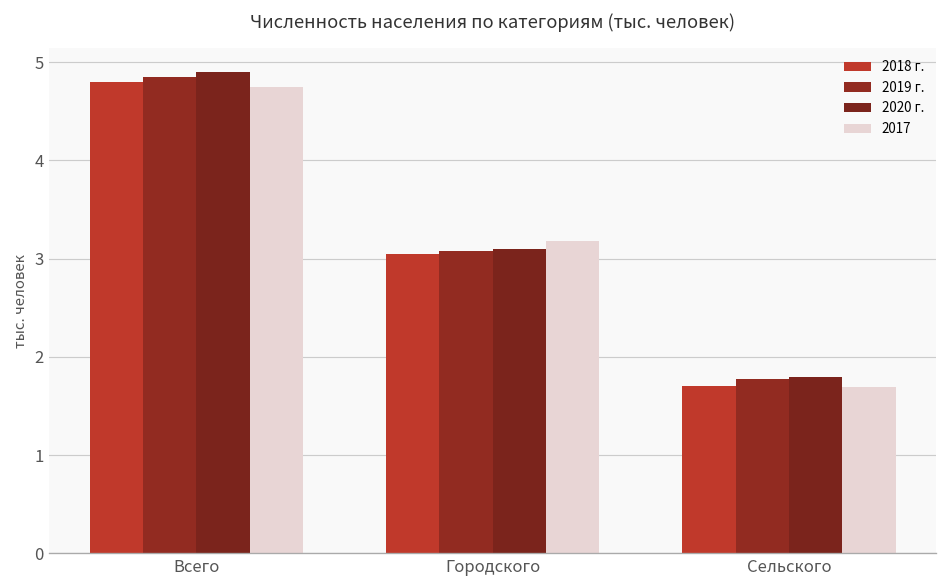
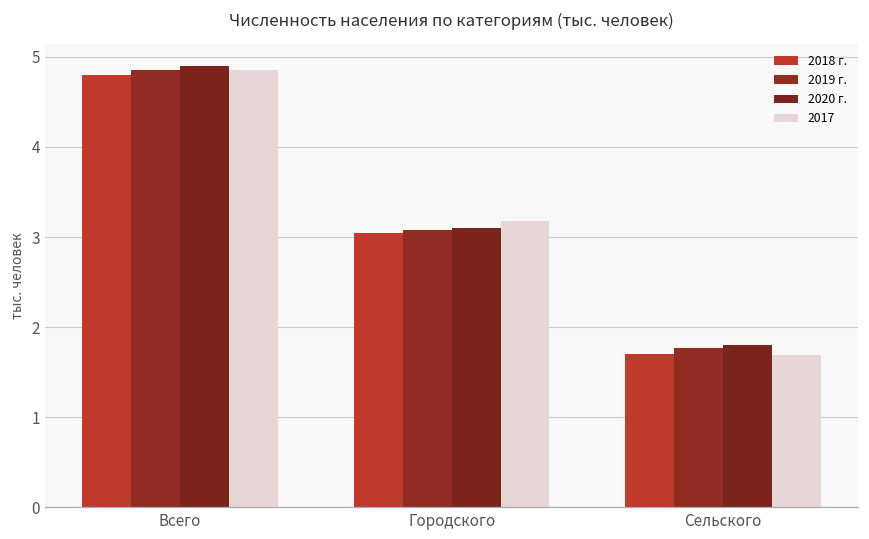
  {
    "2017": {
-     "Всего": 4.8,
+     "Всего": 4.9,
      "Городского": 3.2,
      "Сельского": 1.7
    }
  }
